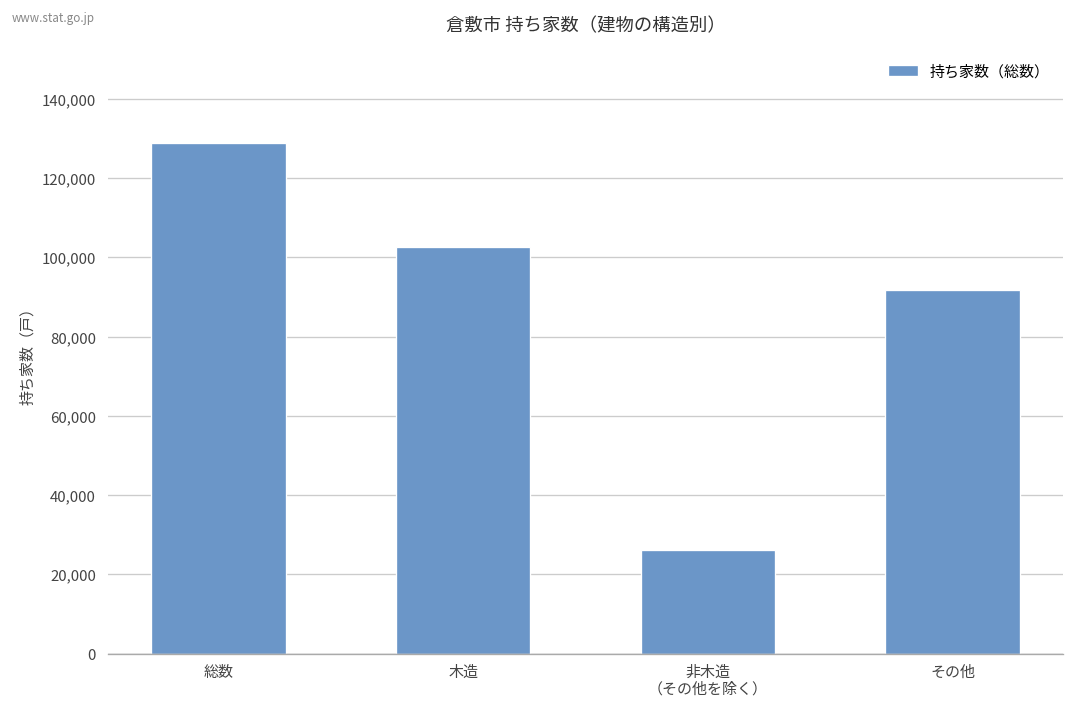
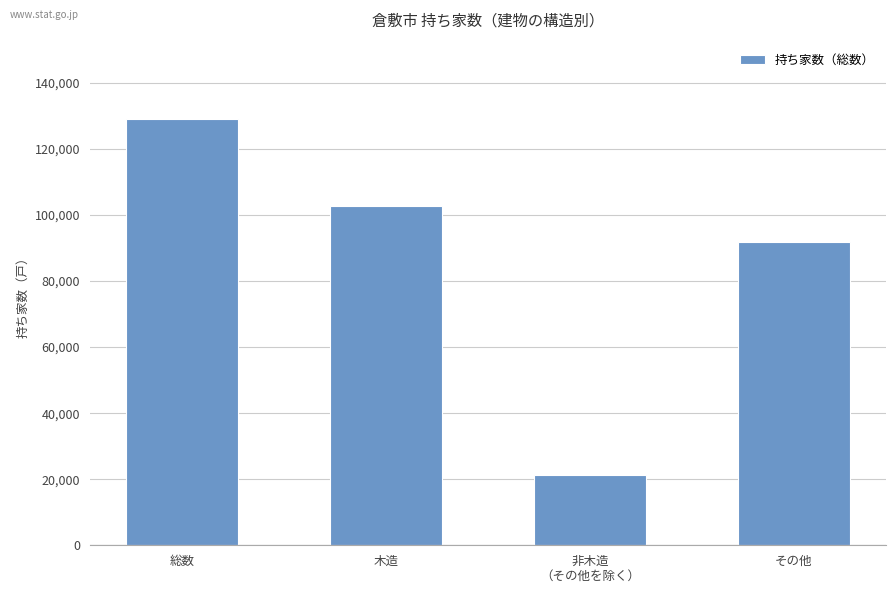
  {
    "総数": "129,000",
    "木造": "103,000",
-   "非木造 （その他を除く）": "26,000",
+   "非木造 （その他を除く）": "21,000",
    "その他": "92,000"
  }
